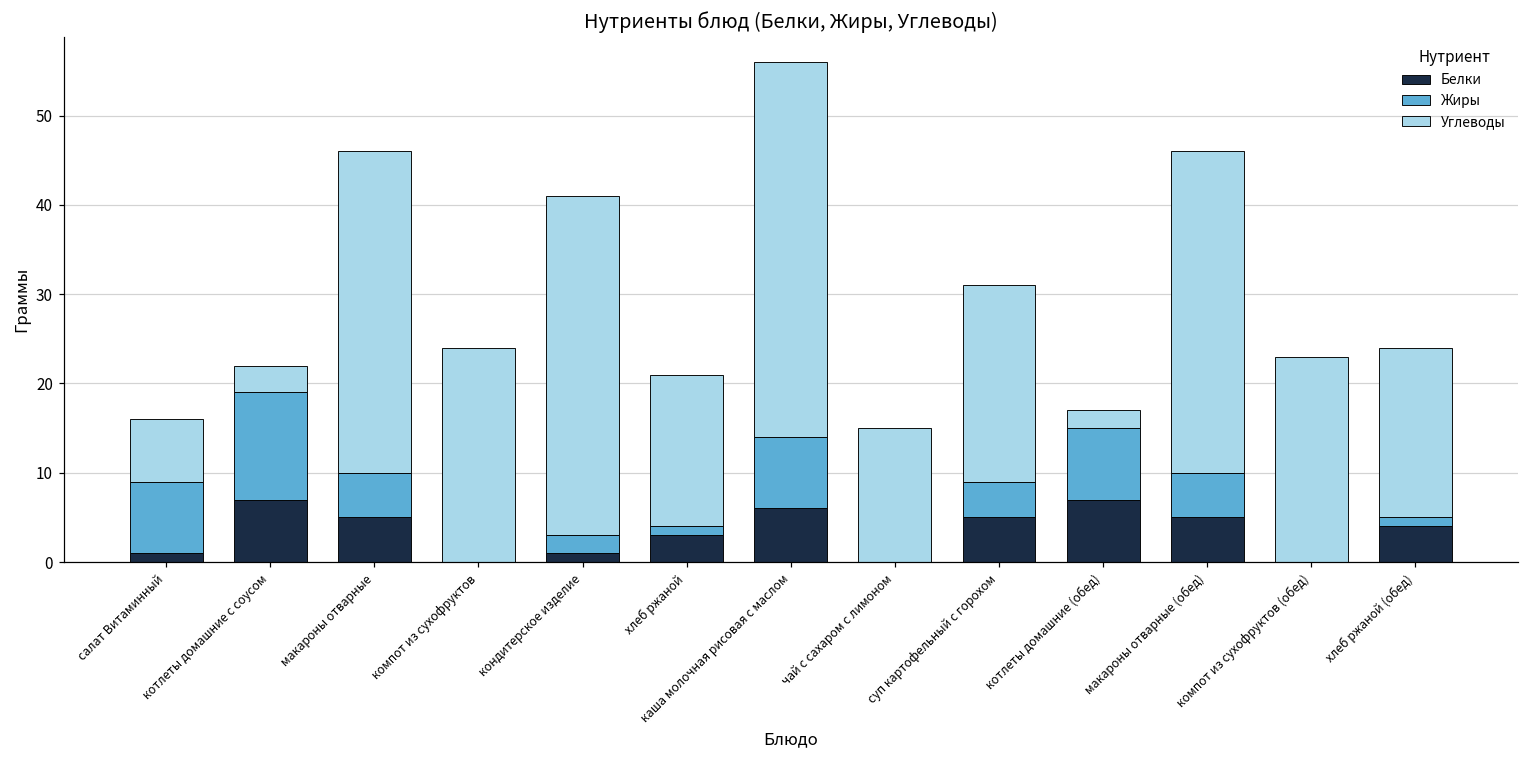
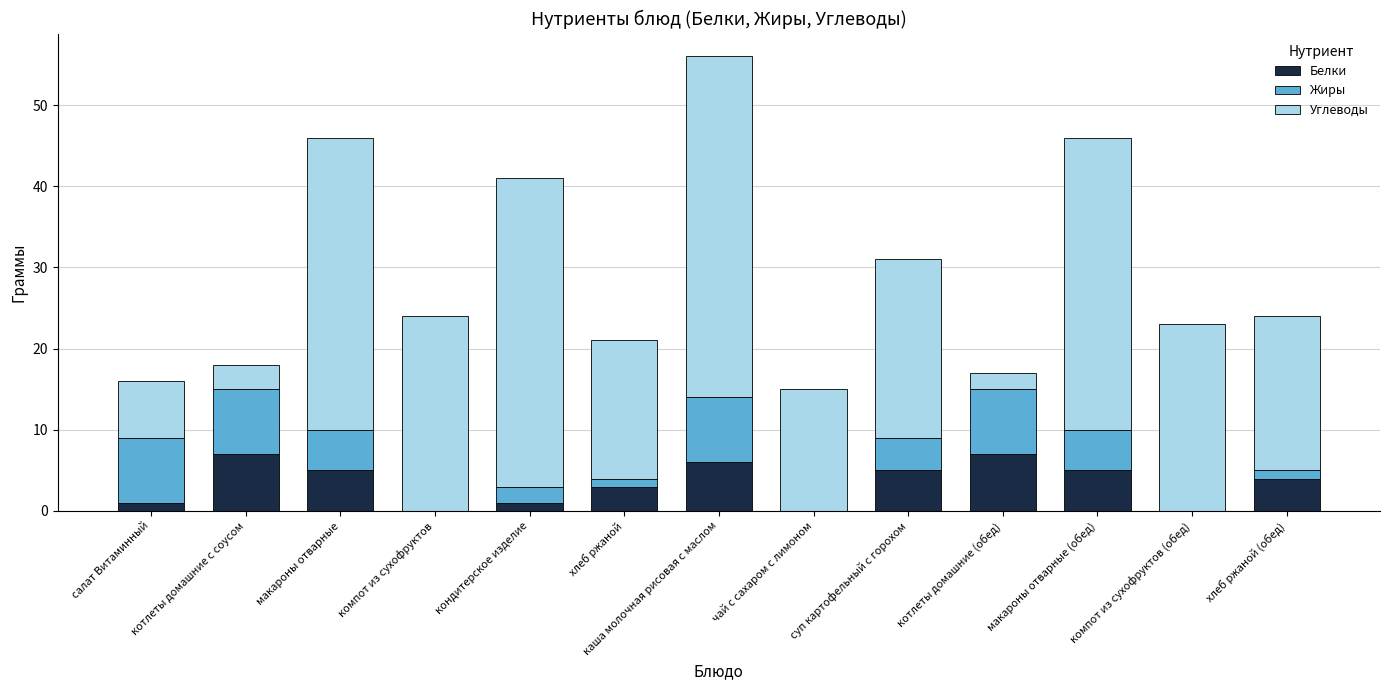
  {
    "Белки": {
      "салат Витаминный": 1,
      "котлеты домашние с соусом": 7,
      "макароны отварные": 5,
      "компот из сухофруктов": 0,
      "кондитерское изделие": 1,
      "хлеб ржаной": 3,
      "каша молочная рисовая с маслом": 6,
      "чай с сахаром с лимоном": 0,
      "суп картофельный с горохом": 5,
      "котлеты домашние (обед)": 7,
      "макароны отварные (обед)": 5,
      "компот из сухофруктов (обед)": 0,
      "хлеб ржаной (обед)": 4
    },
    "Жиры": {
      "салат Витаминный": 8,
-     "котлеты домашние с соусом": 12,
+     "котлеты домашние с соусом": 8,
      "макароны отварные": 5,
      "компот из сухофруктов": 0,
      "кондитерское изделие": 2,
      "хлеб ржаной": 1,
      "каша молочная рисовая с маслом": 8,
      "чай с сахаром с лимоном": 0,
      "суп картофельный с горохом": 4,
      "котлеты домашние (обед)": 8,
      "макароны отварные (обед)": 5,
      "компот из сухофруктов (обед)": 0,
      "хлеб ржаной (обед)": 1
    },
    "Углеводы": {
      "салат Витаминный": 7,
      "котлеты домашние с соусом": 3,
      "макароны отварные": 36,
      "компот из сухофруктов": 24,
      "кондитерское изделие": 38,
      "хлеб ржаной": 17,
      "каша молочная рисовая с маслом": 42,
      "чай с сахаром с лимоном": 15,
      "суп картофельный с горохом": 22,
      "котлеты домашние (обед)": 2,
      "макароны отварные (обед)": 36,
      "компот из сухофруктов (обед)": 23,
      "хлеб ржаной (обед)": 19
    }
  }
